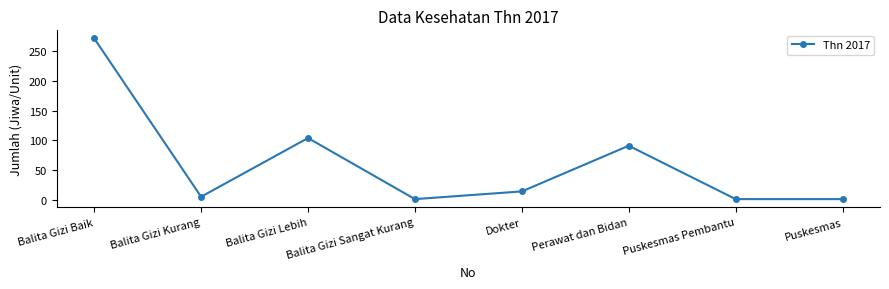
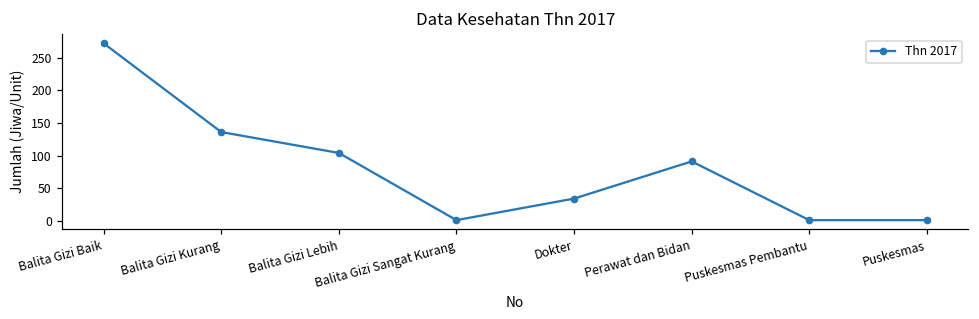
  {
    "Balita Gizi Baik": 270,
-   "Balita Gizi Kurang": 10,
+   "Balita Gizi Kurang": 140,
    "Balita Gizi Lebih": 100,
    "Balita Gizi Sangat Kurang": 0,
-   "Dokter": 10,
+   "Dokter": 30,
    "Perawat dan Bidan": 90,
    "Puskesmas Pembantu": 0,
    "Puskesmas": 0
  }
